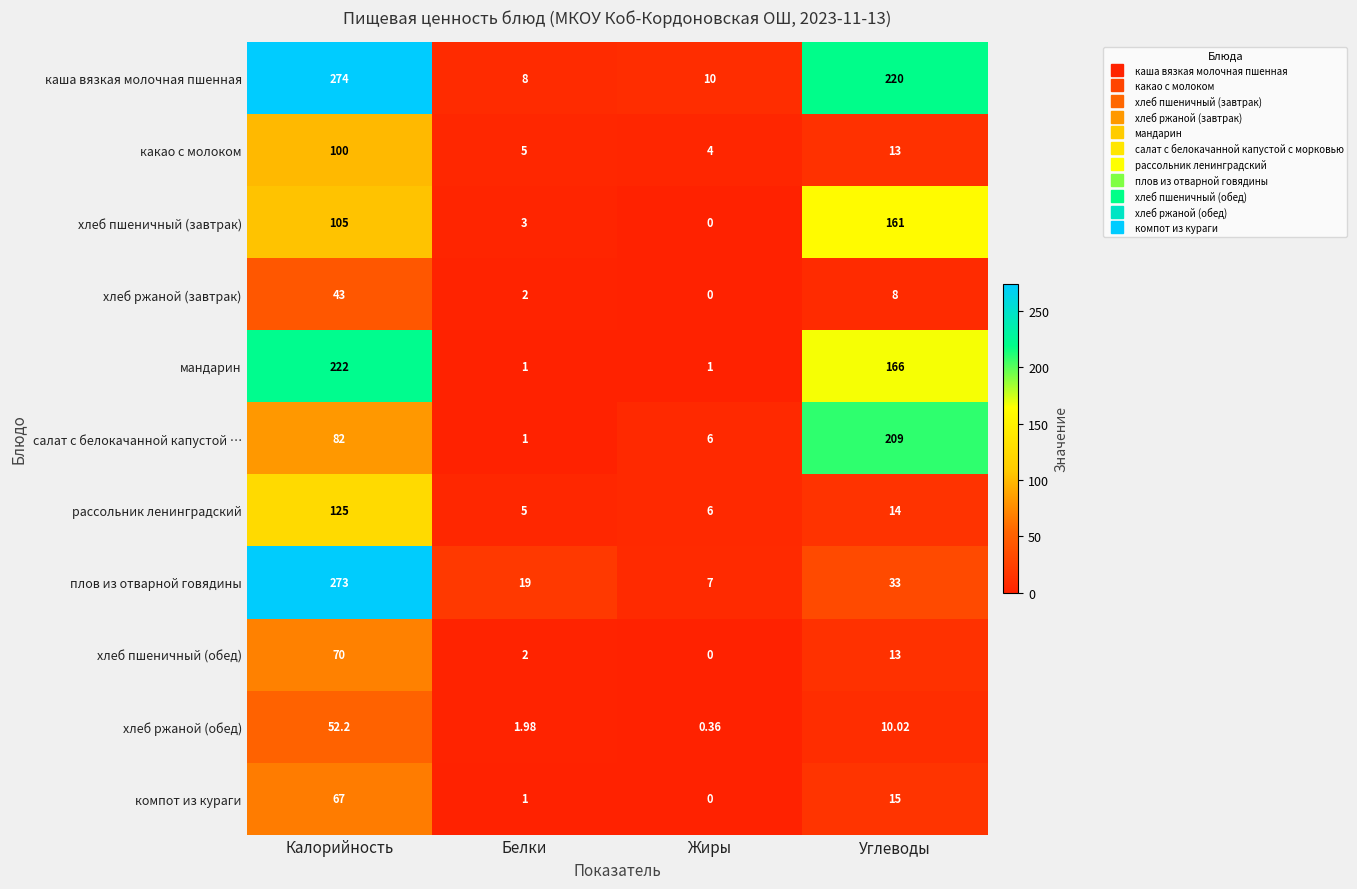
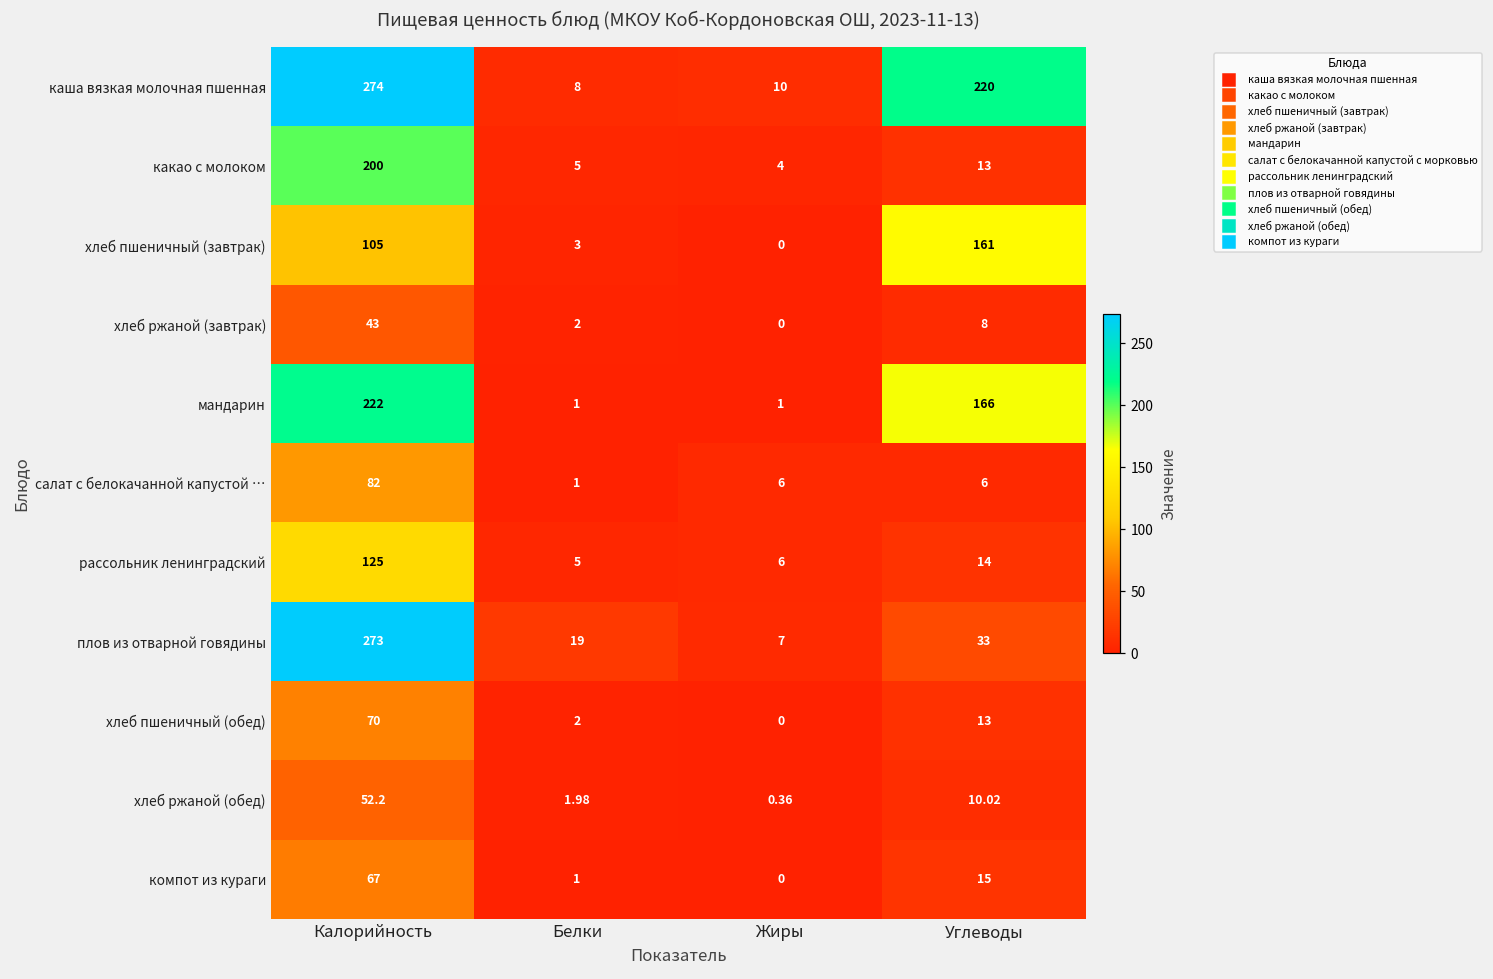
  {
    "каша вязкая молочная пшенная": {
      "Калорийность": 274,
      "Белки": 8,
      "Жиры": 10,
      "Углеводы": 220
    },
    "какао с молоком": {
-     "Калорийность": 100,
+     "Калорийность": 200,
      "Белки": 5,
      "Жиры": 4,
      "Углеводы": 13
    },
    "хлеб пшеничный (завтрак)": {
      "Калорийность": 105,
      "Белки": 3,
      "Жиры": 0,
      "Углеводы": 161
    },
    "хлеб ржаной (завтрак)": {
      "Калорийность": 43,
      "Белки": 2,
      "Жиры": 0,
      "Углеводы": 8
    },
    "мандарин": {
      "Калорийность": 222,
      "Белки": 1,
      "Жиры": 1,
      "Углеводы": 166
    },
    "салат с белокачанной капустой …": {
      "Калорийность": 82,
      "Белки": 1,
      "Жиры": 6,
-     "Углеводы": 209
+     "Углеводы": 6
    },
    "рассольник ленинградский": {
      "Калорийность": 125,
      "Белки": 5,
      "Жиры": 6,
      "Углеводы": 14
    },
    "плов из отварной говядины": {
      "Калорийность": 273,
      "Белки": 19,
      "Жиры": 7,
      "Углеводы": 33
    },
    "хлеб пшеничный (обед)": {
      "Калорийность": 70,
      "Белки": 2,
      "Жиры": 0,
      "Углеводы": 13
    },
    "хлеб ржаной (обед)": {
      "Калорийность": 52.2,
      "Белки": 1.98,
      "Жиры": 0.36,
      "Углеводы": 10.02
    },
    "компот из кураги": {
      "Калорийность": 67,
      "Белки": 1,
      "Жиры": 0,
      "Углеводы": 15
    }
  }
